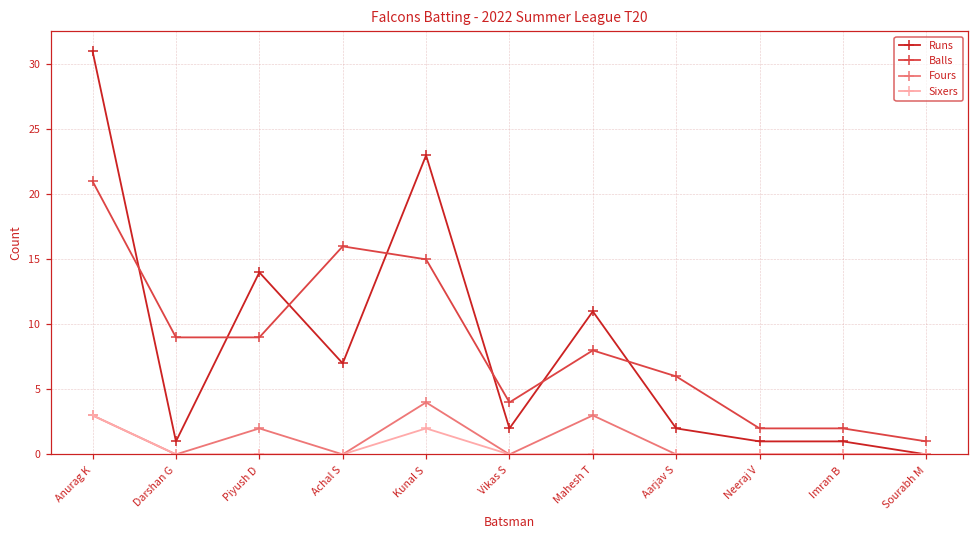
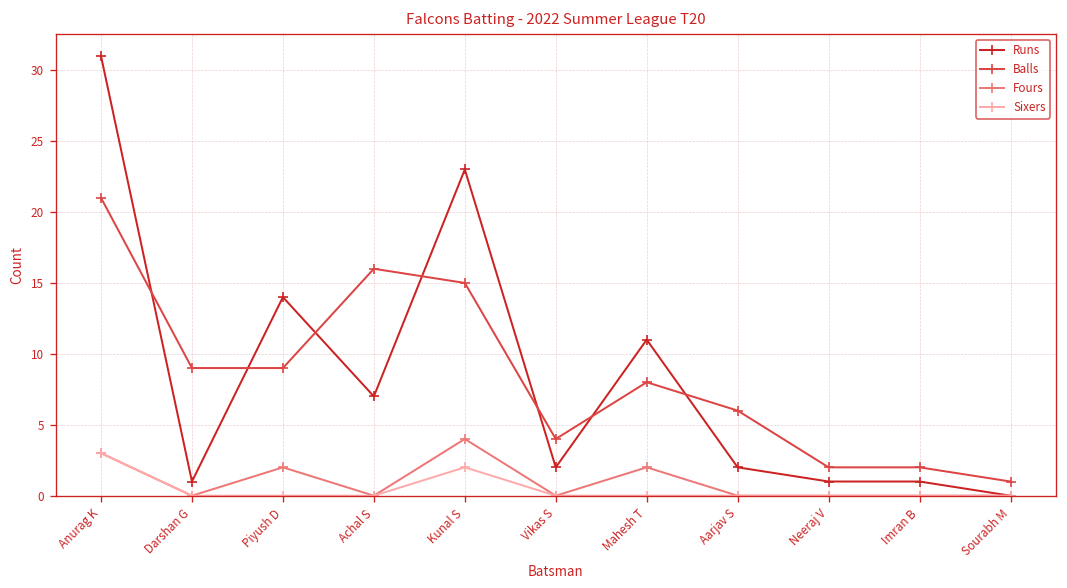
  {
    "Fours": {
      "Piyush D": 2,
      "Kunal S": 4,
-     "Mahesh T": 3
+     "Mahesh T": 2
    },
    "Sixers": {
      "Piyush D": 0,
      "Kunal S": 2,
      "Mahesh T": 0
    }
  }
